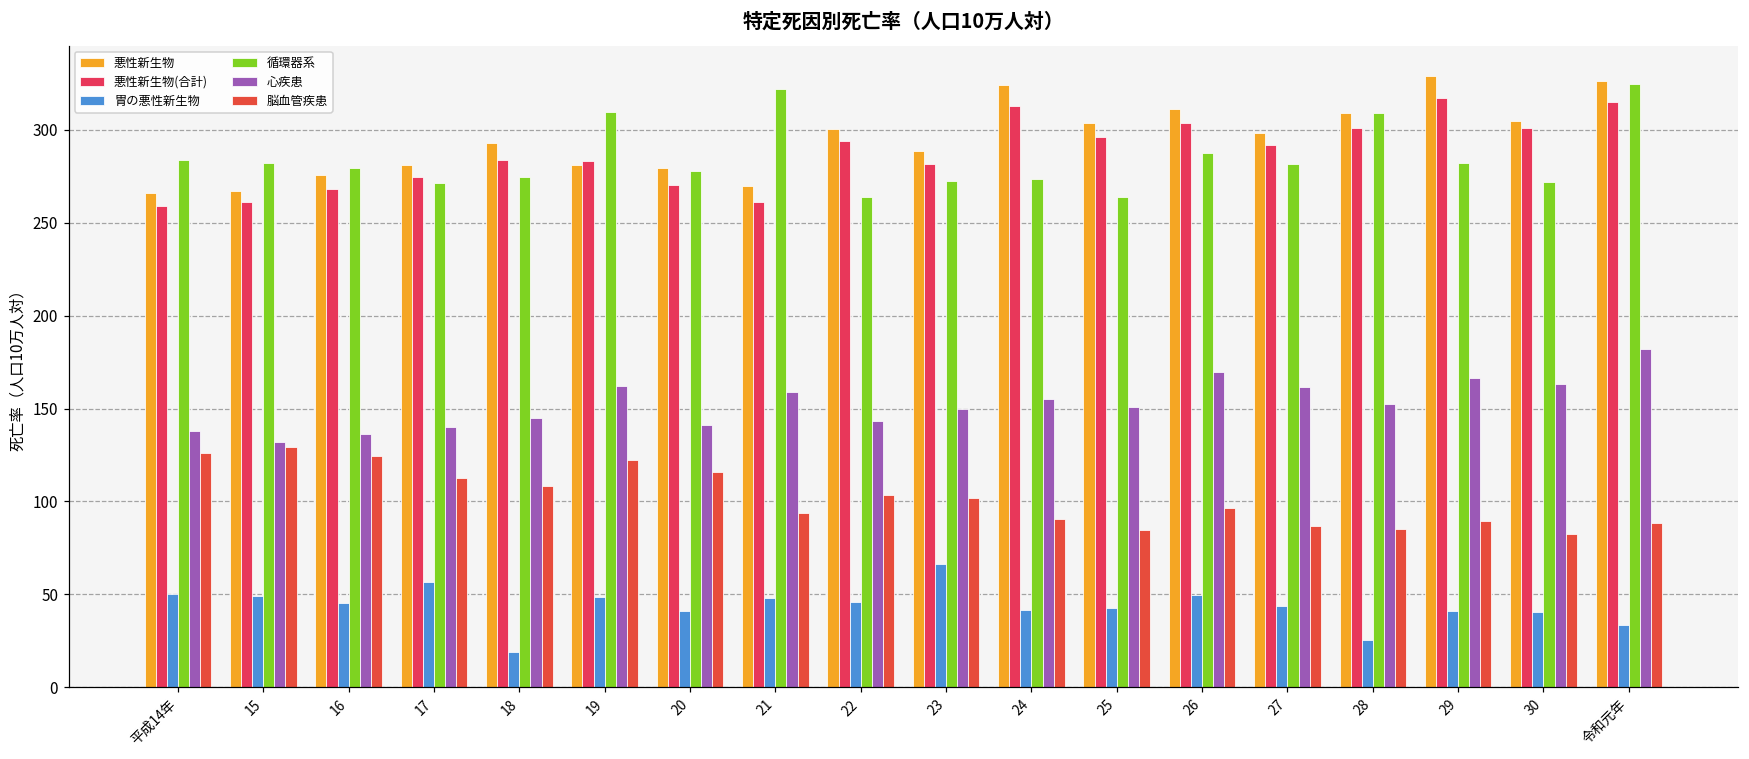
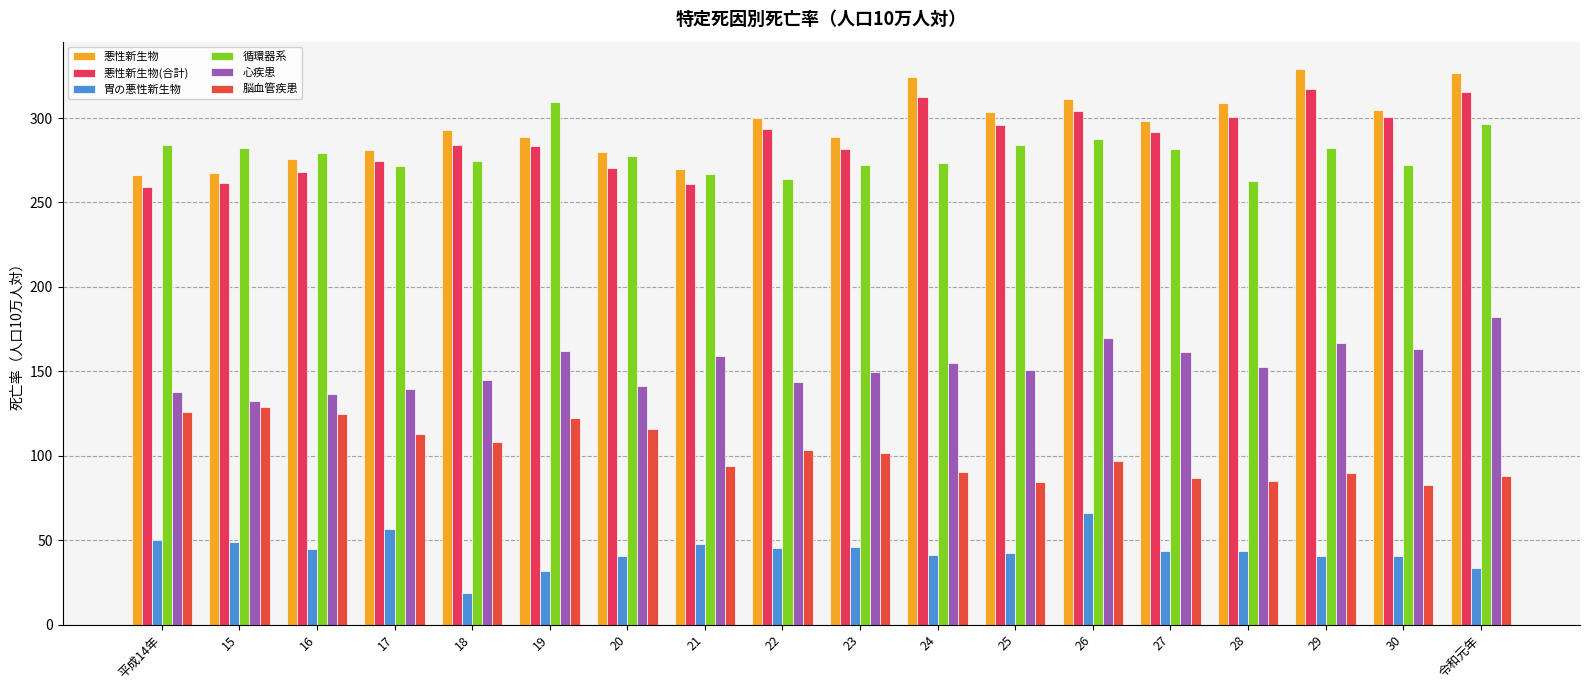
  {
    "悪性新生物": {
      "平成14年": 266,
      "15": 267,
      "16": 276,
      "17": 281,
      "18": 293,
-     "19": 281,
+     "19": 289,
      "20": 280,
      "21": 270,
      "22": 300,
      "23": 289,
      "24": 324,
      "25": 304,
      "26": 311,
      "27": 298,
      "28": 309,
      "29": 329,
      "30": 305,
      "令和元年": 327
    },
    "胃の悪性新生物": {
      "平成14年": 50,
      "15": 49,
      "16": 45,
      "17": 57,
      "18": 19,
-     "19": 49,
+     "19": 32,
      "20": 41,
      "21": 48,
      "22": 46,
-     "23": 66,
+     "23": 46,
      "24": 41,
      "25": 43,
-     "26": 50,
+     "26": 66,
      "27": 44,
-     "28": 25,
+     "28": 43,
      "29": 41,
      "30": 41,
      "令和元年": 33
    },
    "循環器系": {
      "平成14年": 284,
      "15": 282,
      "16": 279,
      "17": 271,
      "18": 275,
      "19": 309,
      "20": 278,
-     "21": 322,
+     "21": 267,
      "22": 264,
      "23": 272,
      "24": 273,
-     "25": 264,
+     "25": 284,
      "26": 288,
      "27": 282,
-     "28": 309,
+     "28": 263,
      "29": 282,
      "30": 272,
-     "令和元年": 325
+     "令和元年": 296
    },
    "心疾患": {
      "平成14年": 138,
      "15": 132,
      "16": 136,
      "17": 140,
      "18": 145,
      "19": 162,
      "20": 141,
      "21": 159,
      "22": 144,
      "23": 150,
      "24": 155,
      "25": 151,
      "26": 170,
      "27": 162,
      "28": 152,
      "29": 167,
      "30": 163,
      "令和元年": 182
    }
  }
